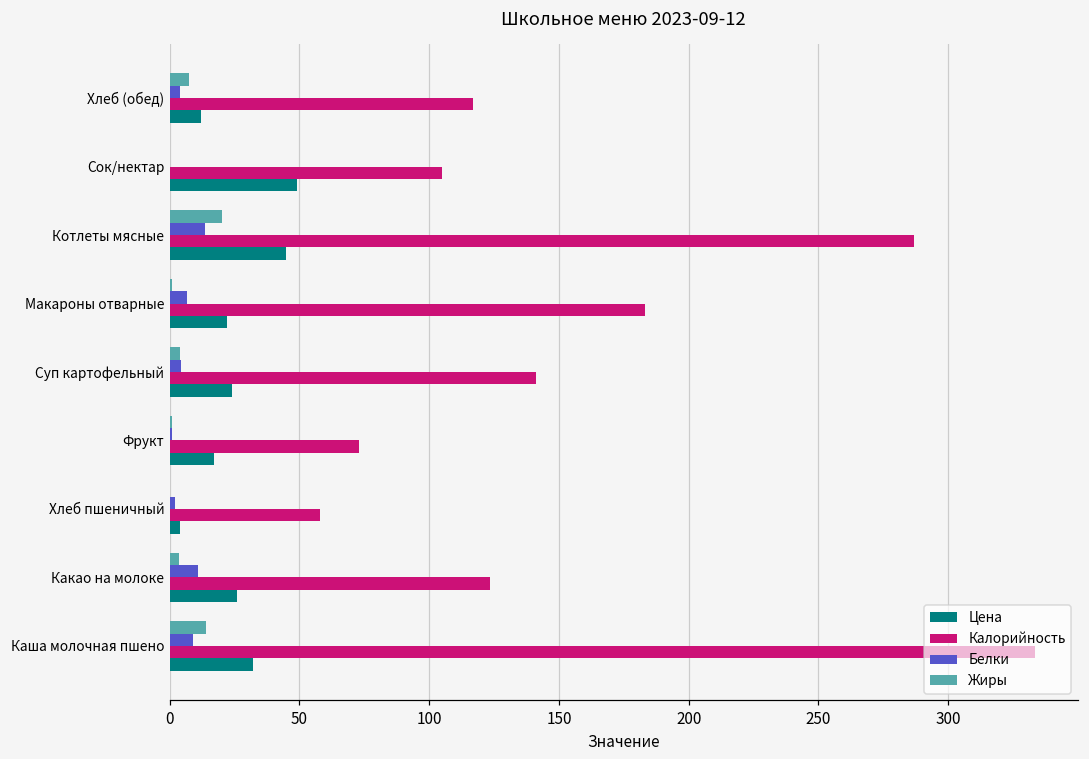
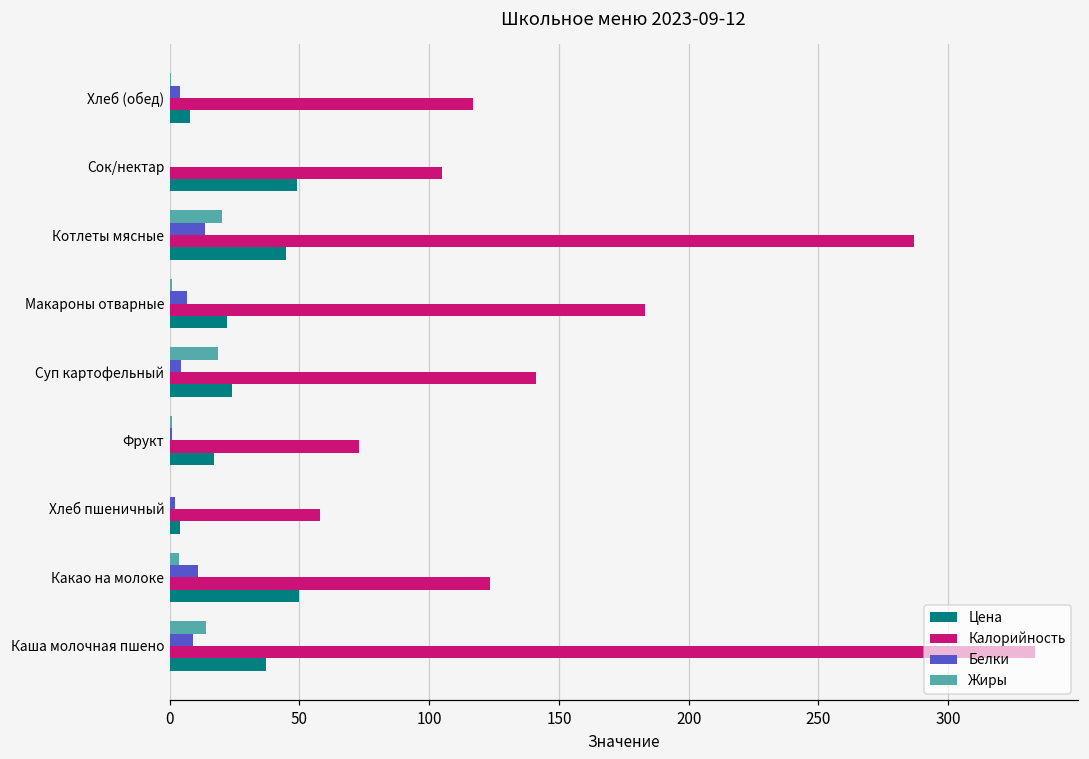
  {
    "Цена": {
-     "Хлеб (обед)": 12,
+     "Хлеб (обед)": 8,
      "Сок/нектар": 49,
      "Котлеты мясные": 45,
      "Макароны отварные": 22,
      "Суп картофельный": 24,
      "Фрукт": 17,
      "Хлеб пшеничный": 4,
-     "Какао на молоке": 26,
-     "Каша молочная пшено": 32
+     "Какао на молоке": 50,
+     "Каша молочная пшено": 37
    },
    "Калорийность": {
      "Хлеб (обед)": 117,
      "Сок/нектар": 105,
      "Котлеты мясные": 287,
      "Макароны отварные": 183,
      "Суп картофельный": 141,
      "Фрукт": 73,
      "Хлеб пшеничный": 58,
      "Какао на молоке": 124
    },
    "Белки": {
      "Хлеб (обед)": 4,
      "Котлеты мясные": 14,
      "Макароны отварные": 7,
      "Суп картофельный": 4,
      "Хлеб пшеничный": 2,
      "Какао на молоке": 11,
      "Каша молочная пшено": 9
    },
    "Жиры": {
-     "Хлеб (обед)": 8,
+     "Хлеб (обед)": 1,
      "Сок/нектар": 0,
      "Котлеты мясные": 20,
-     "Суп картофельный": 4,
+     "Суп картофельный": 19,
      "Какао на молоке": 4,
      "Каша молочная пшено": 14
    }
  }
